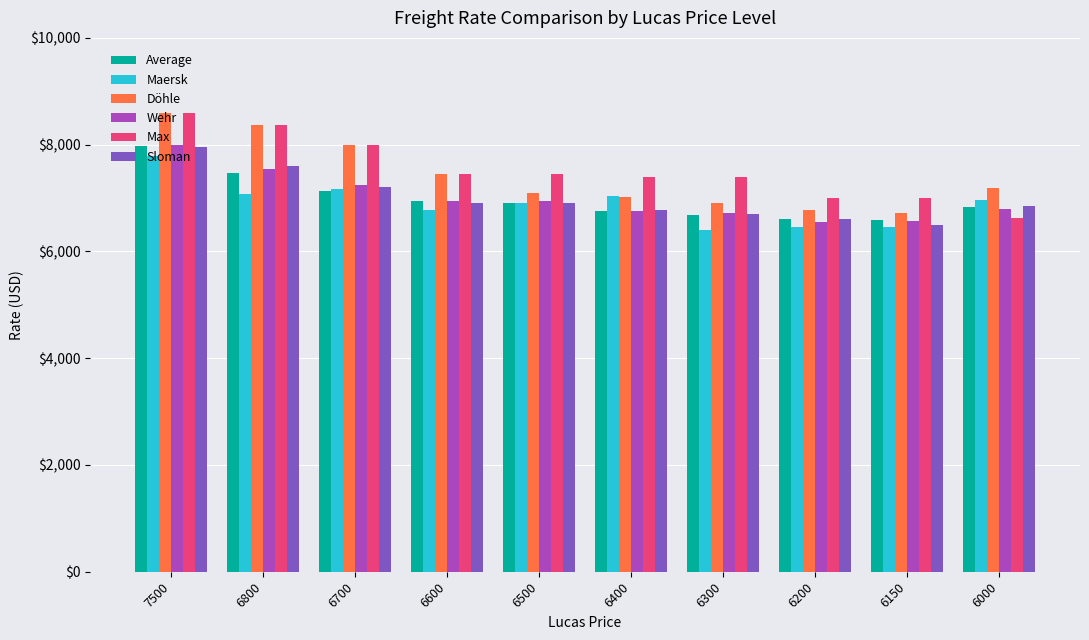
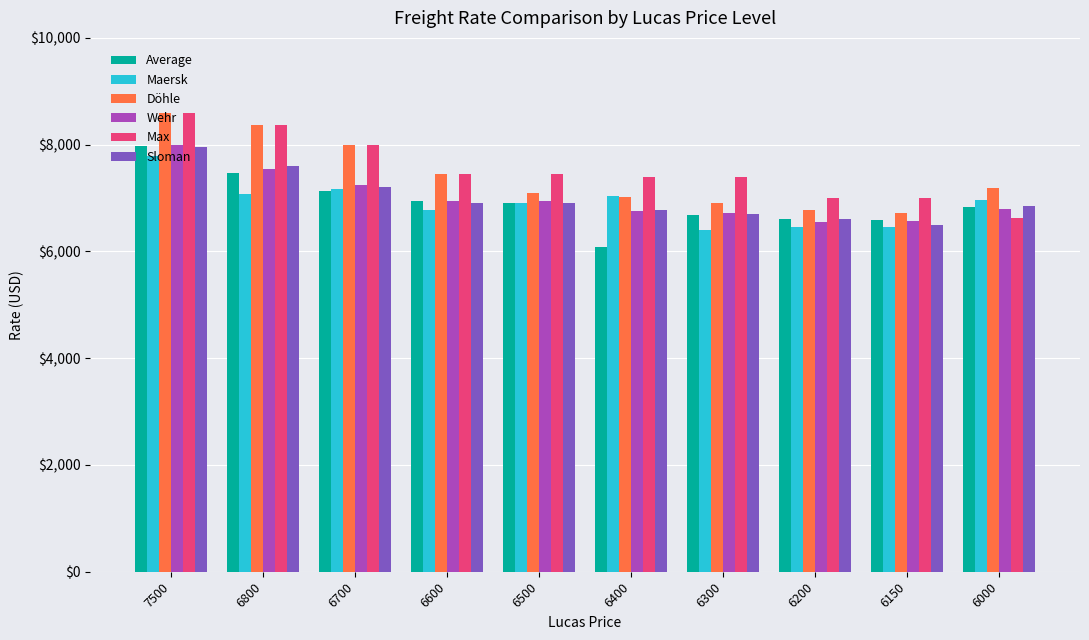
  {
    "Average": {
      "7500": "$8,000",
      "6800": "$7,500",
      "6700": "$7,100",
      "6600": "$6,900",
      "6500": "$6,900",
-     "6400": "$6,800",
+     "6400": "$6,100",
      "6300": "$6,700",
      "6200": "$6,600",
      "6150": "$6,600",
      "6000": "$6,800"
    },
    "Maersk": {
      "7500": "$7,800",
      "6800": "$7,100",
      "6700": "$7,200",
      "6600": "$6,800",
      "6500": "$6,900",
      "6400": "$7,000",
      "6300": "$6,400",
      "6200": "$6,500",
      "6150": "$6,500",
      "6000": "$7,000"
    },
    "Döhle": {
      "7500": "$8,600",
      "6800": "$8,400",
      "6700": "$8,000",
      "6600": "$7,500",
      "6500": "$7,100",
      "6400": "$7,000",
      "6300": "$6,900",
      "6200": "$6,800",
      "6150": "$6,700",
      "6000": "$7,200"
    },
    "Max": {
      "7500": "$8,600",
      "6800": "$8,400",
      "6700": "$8,000",
      "6600": "$7,500",
      "6500": "$7,500",
      "6400": "$7,400",
      "6300": "$7,400",
      "6200": "$7,000",
      "6150": "$7,000",
      "6000": "$6,600"
    }
  }
